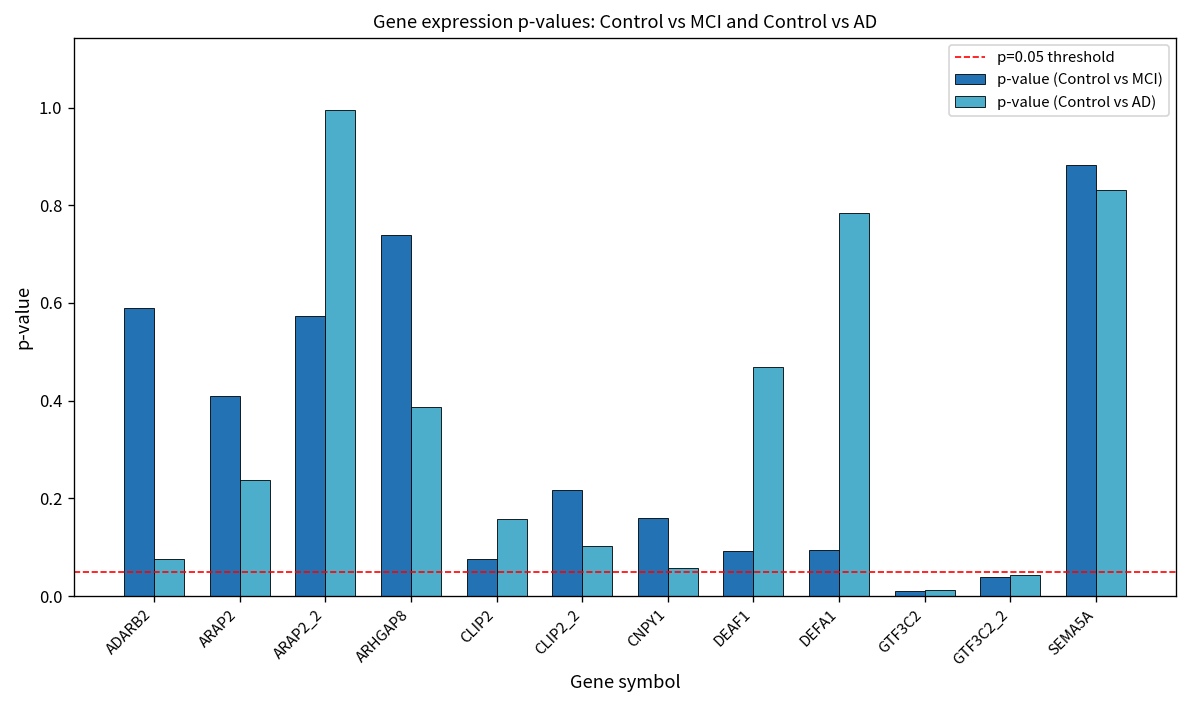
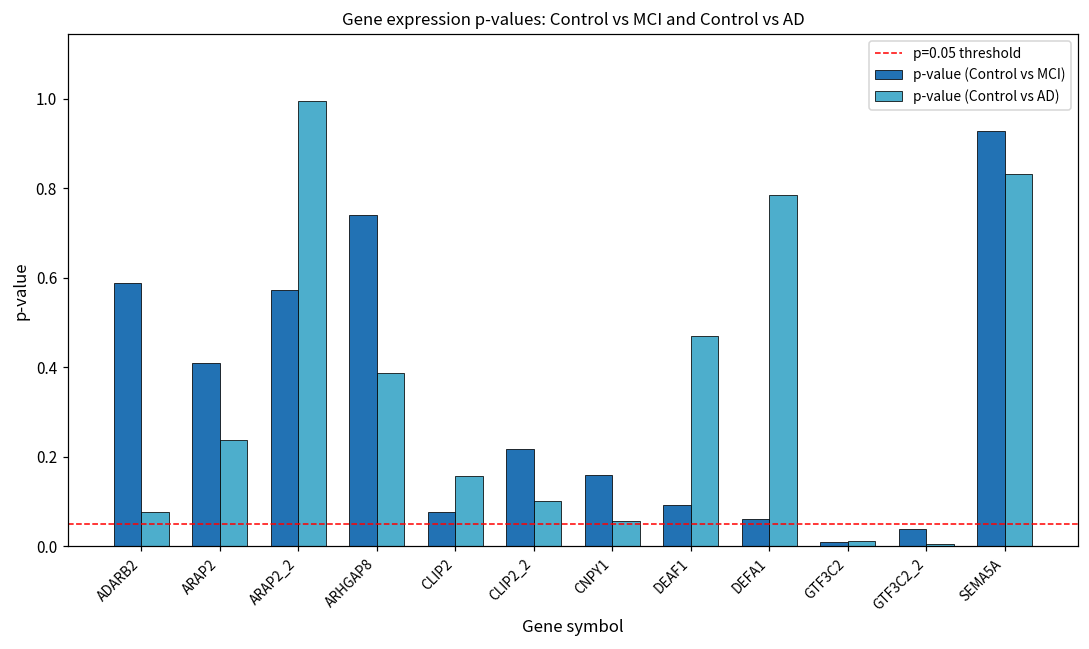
  {
    "p-value (Control vs MCI)": {
      "ADARB2": 0.59,
      "ARAP2": 0.41,
      "ARAP2_2": 0.57,
      "ARHGAP8": 0.74,
      "CLIP2": 0.08,
      "CLIP2_2": 0.22,
      "CNPY1": 0.16,
      "DEAF1": 0.09,
-     "DEFA1": 0.09,
+     "DEFA1": 0.06,
      "GTF3C2": 0.01,
      "GTF3C2_2": 0.04,
-     "SEMA5A": 0.88
+     "SEMA5A": 0.93
    },
    "p-value (Control vs AD)": {
      "ADARB2": 0.08,
      "ARAP2": 0.24,
      "ARAP2_2": 0.99,
      "ARHGAP8": 0.39,
      "CLIP2": 0.16,
      "CLIP2_2": 0.10,
      "CNPY1": 0.06,
      "DEAF1": 0.47,
      "DEFA1": 0.79,
      "GTF3C2": 0.01,
-     "GTF3C2_2": 0.04,
+     "GTF3C2_2": 0.01,
      "SEMA5A": 0.83
    }
  }
